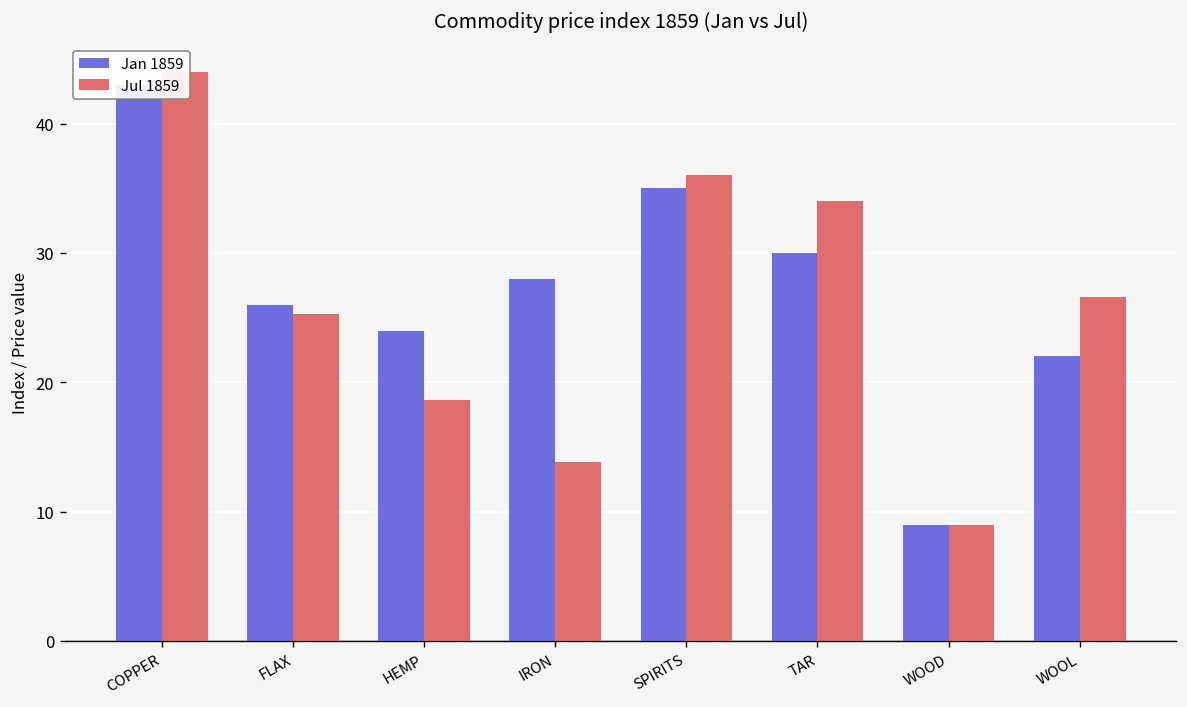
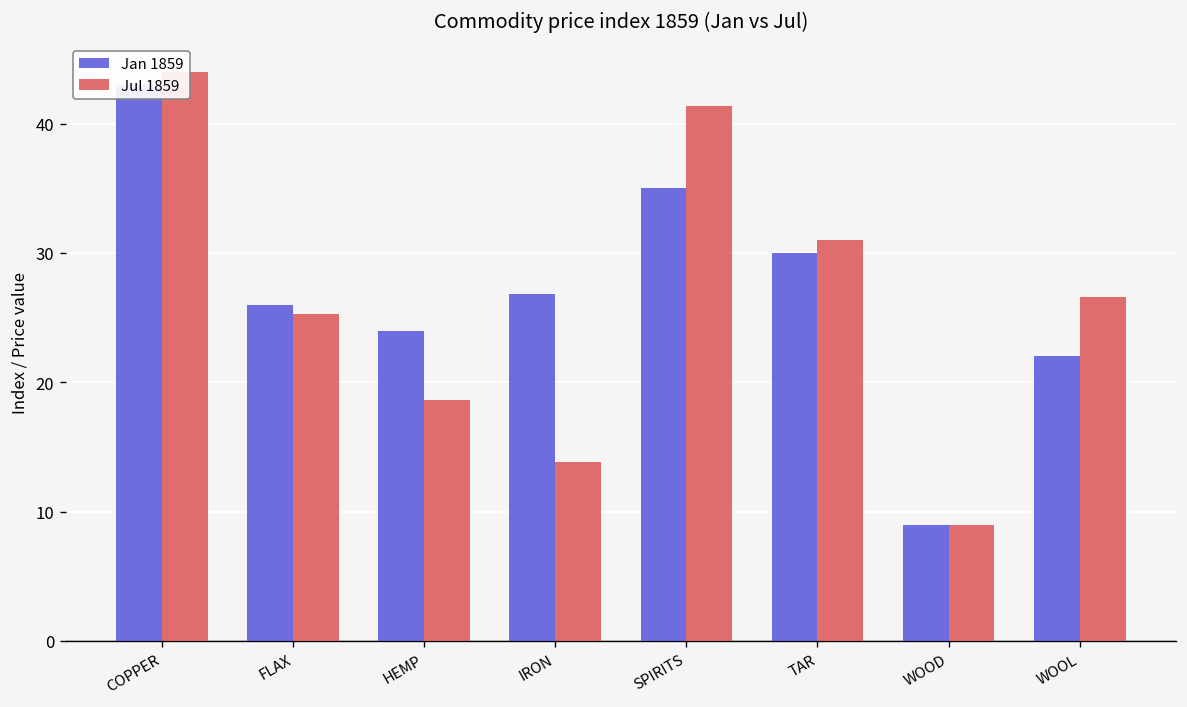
  {
    "Jan 1859": {
      "FLAX": 26.0,
      "HEMP": 24.0,
-     "IRON": 28.0,
+     "IRON": 26.8,
      "SPIRITS": 35.0,
      "TAR": 30.0,
      "WOOD": 9.0,
      "WOOL": 22.0
    },
    "Jul 1859": {
      "FLAX": 25.3,
      "HEMP": 18.6,
      "IRON": 13.8,
-     "SPIRITS": 36.0,
-     "TAR": 34,
+     "SPIRITS": 41.4,
+     "TAR": 31,
      "WOOD": 9.0,
      "WOOL": 26.6
    }
  }
